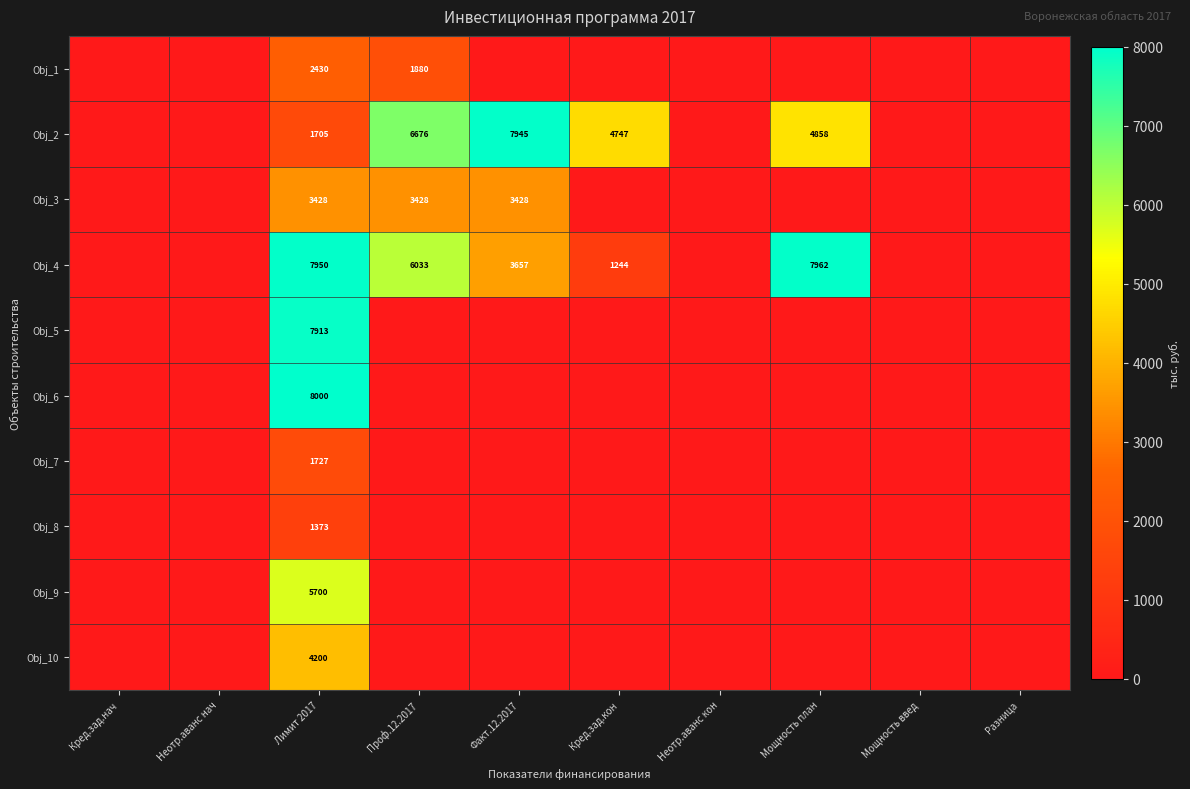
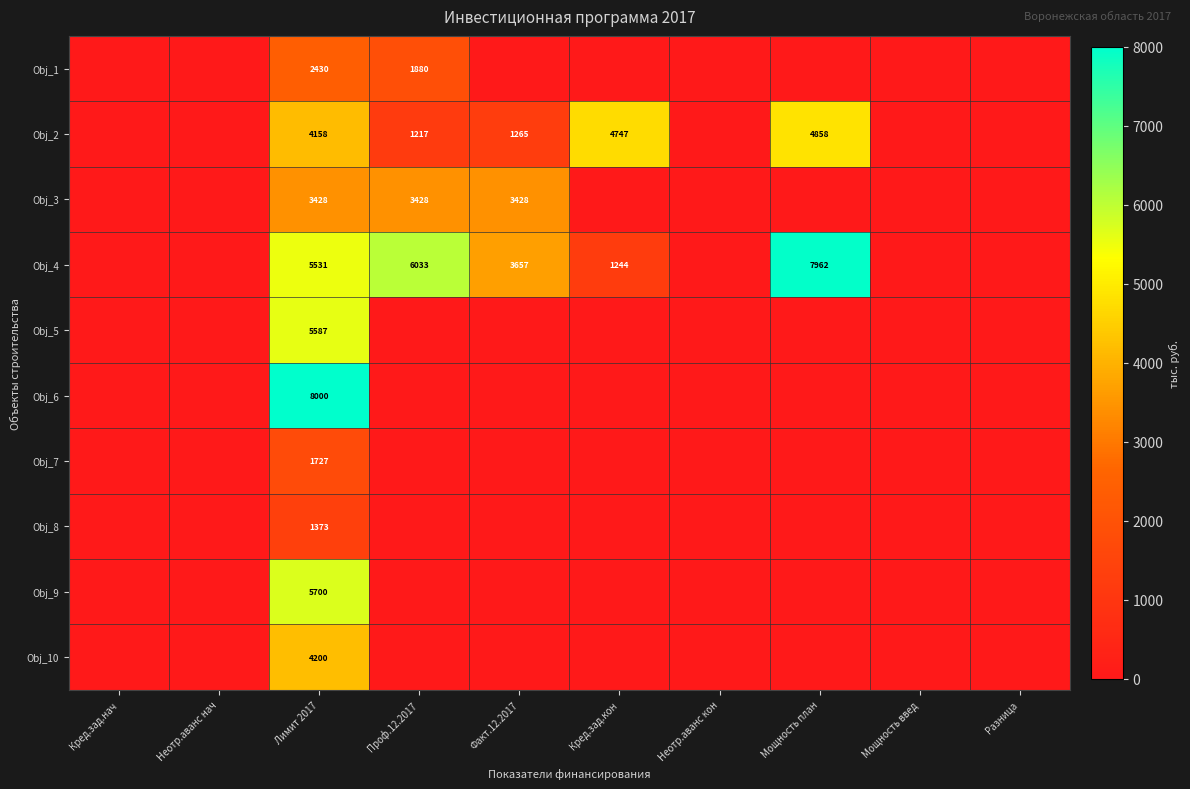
  {
    "Obj_1": {
      "Лимит 2017": 2430,
      "Проф.12.2017": 1880
    },
    "Obj_2": {
-     "Лимит 2017": 1705,
-     "Проф.12.2017": 6676,
-     "Факт.12.2017": 7945,
+     "Лимит 2017": 4158,
+     "Проф.12.2017": 1217,
+     "Факт.12.2017": 1265,
      "Кред.зад.кон": 4747,
      "Мощность план": 4858
    },
    "Obj_3": {
      "Лимит 2017": 3428,
      "Проф.12.2017": 3428,
      "Факт.12.2017": 3428
    },
    "Obj_4": {
-     "Лимит 2017": 7950,
+     "Лимит 2017": 5531,
      "Проф.12.2017": 6033,
      "Факт.12.2017": 3657,
      "Кред.зад.кон": 1244,
      "Мощность план": 7962
    },
    "Obj_5": {
-     "Лимит 2017": 7913
+     "Лимит 2017": 5587
    },
    "Obj_6": {
      "Лимит 2017": 8000
    },
    "Obj_7": {
      "Лимит 2017": 1727
    },
    "Obj_8": {
      "Лимит 2017": 1373
    },
    "Obj_9": {
      "Лимит 2017": 5700
    },
    "Obj_10": {
      "Лимит 2017": 4200
    }
  }
